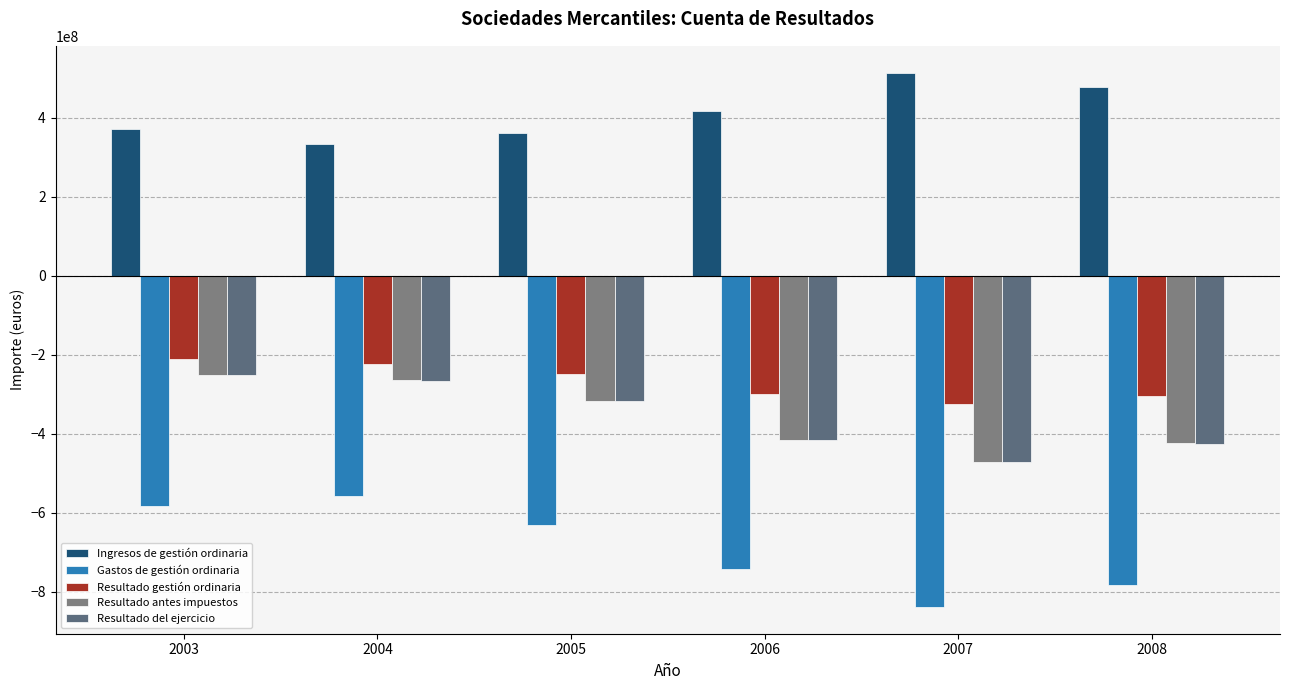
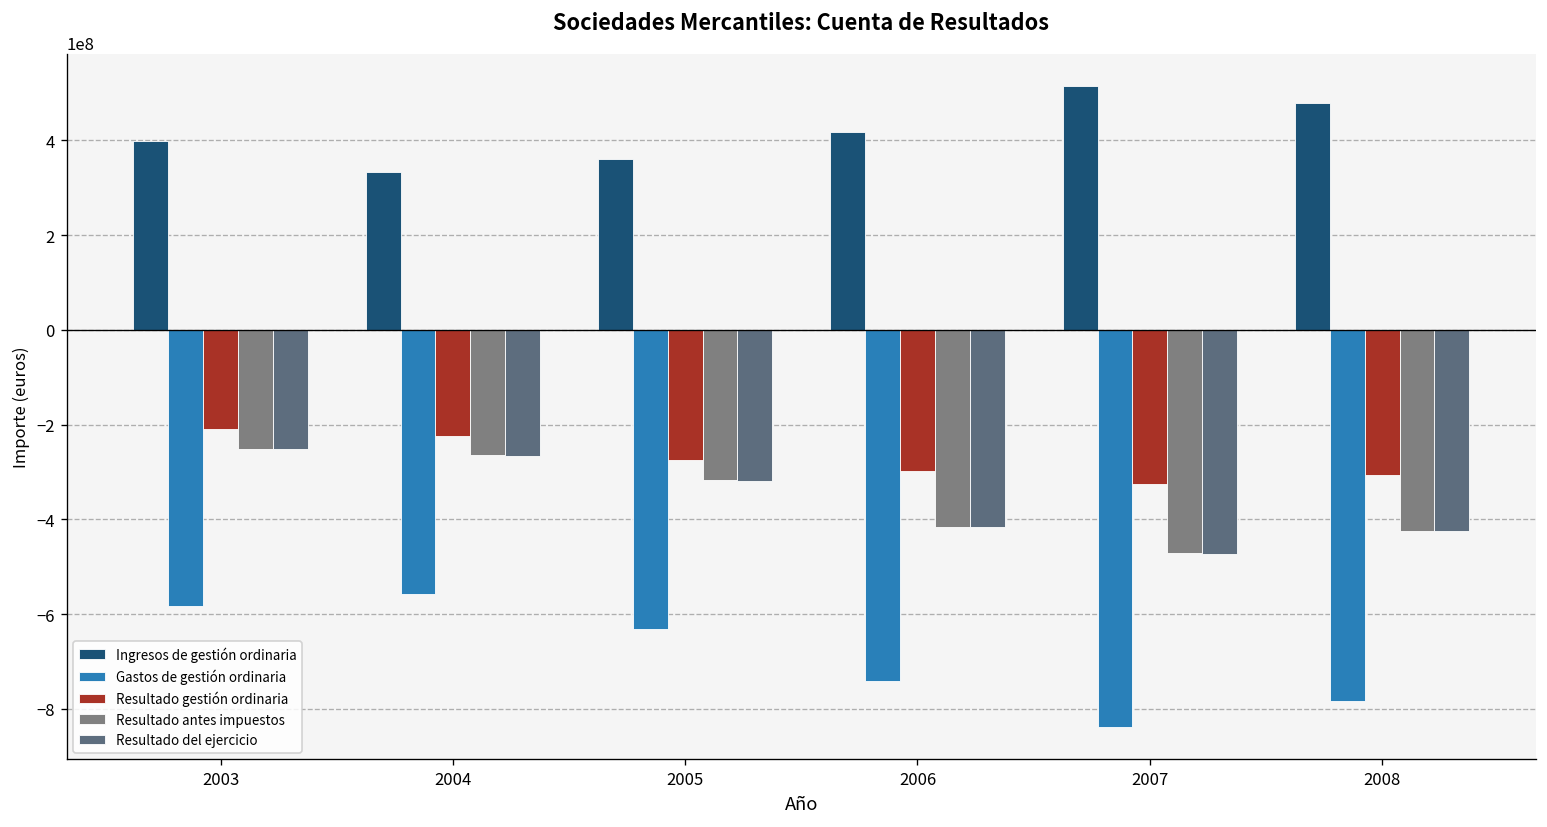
  {
    "Ingresos de gestión ordinaria": {
-     "2003": 370000000,
+     "2003": 400000000,
      "2004": 330000000,
      "2005": 360000000,
      "2006": 420000000,
      "2007": 510000000,
      "2008": 480000000
    },
    "Gastos de gestión ordinaria": {
      "2003": -580000000,
      "2004": -560000000,
      "2005": -630000000,
      "2006": -740000000,
      "2007": -840000000,
      "2008": -780000000
    },
    "Resultado gestión ordinaria": {
      "2003": -210000000,
      "2004": -220000000,
-     "2005": -250000000,
+     "2005": -280000000,
      "2006": -300000000,
      "2007": -320000000,
      "2008": -310000000
    }
  }
